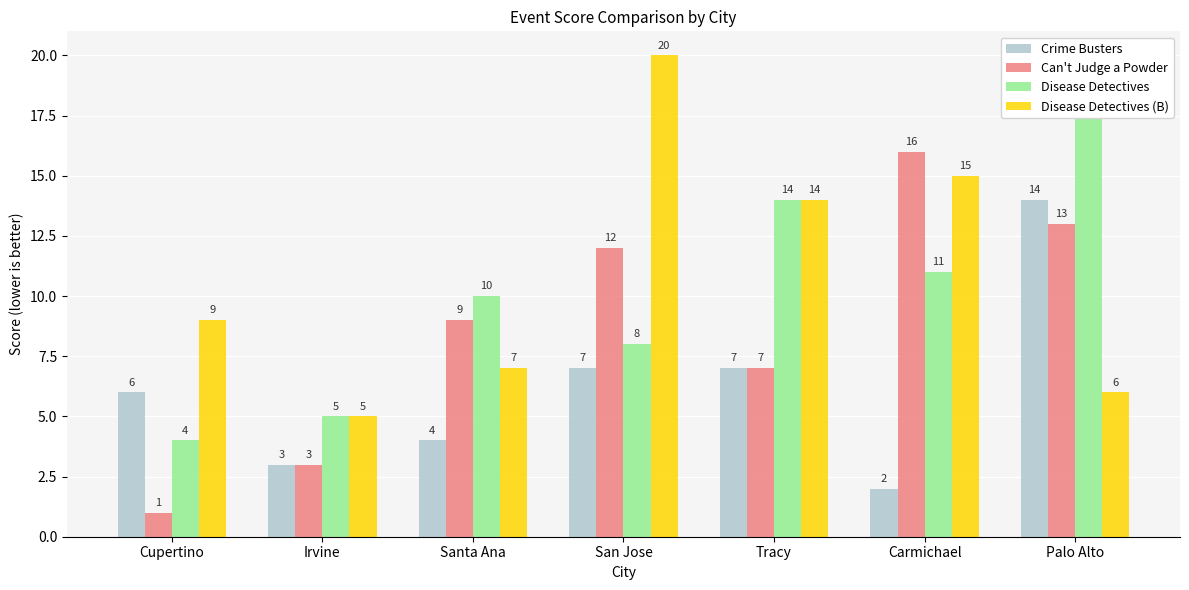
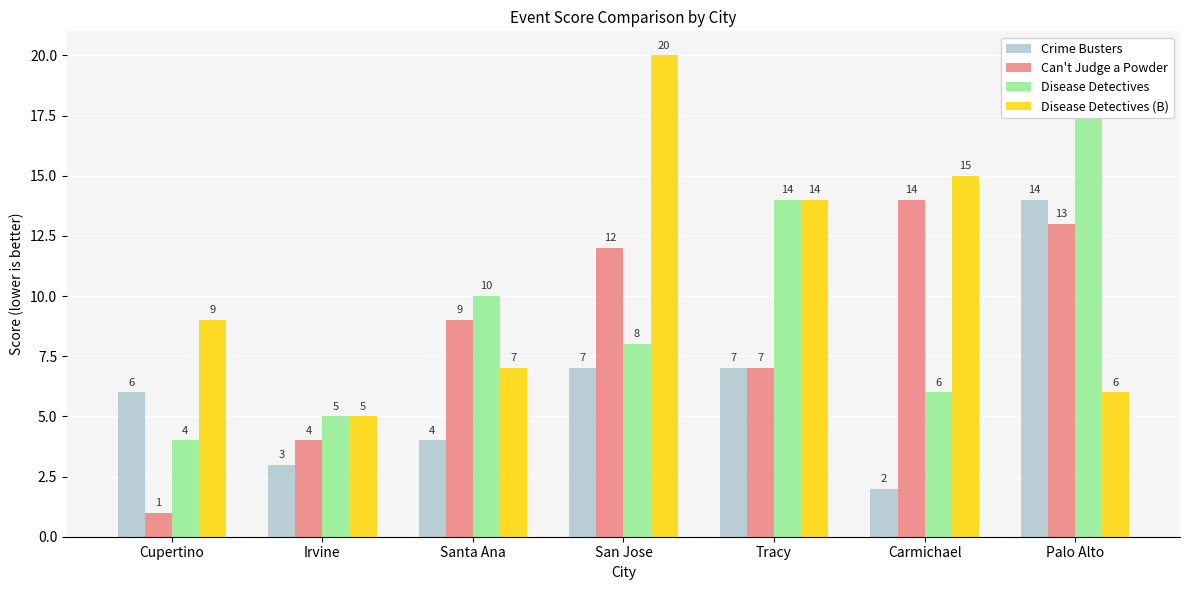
  {
    "Crime Busters": {
      "Cupertino": 6,
      "Irvine": 3,
      "Santa Ana": 4,
      "San Jose": 7,
      "Tracy": 7,
      "Carmichael": 2,
      "Palo Alto": 14
    },
    "Can't Judge a Powder": {
      "Cupertino": 1,
-     "Irvine": 3,
+     "Irvine": 4,
      "Santa Ana": 9,
      "San Jose": 12,
      "Tracy": 7,
-     "Carmichael": 16,
+     "Carmichael": 14,
      "Palo Alto": 13
    },
    "Disease Detectives": {
      "Cupertino": 4,
      "Irvine": 5,
      "Santa Ana": 10,
      "San Jose": 8,
      "Tracy": 14,
-     "Carmichael": 11
+     "Carmichael": 6
    },
    "Disease Detectives (B)": {
      "Cupertino": 9,
      "Irvine": 5,
      "Santa Ana": 7,
      "San Jose": 20,
      "Tracy": 14,
      "Carmichael": 15,
      "Palo Alto": 6
    }
  }
